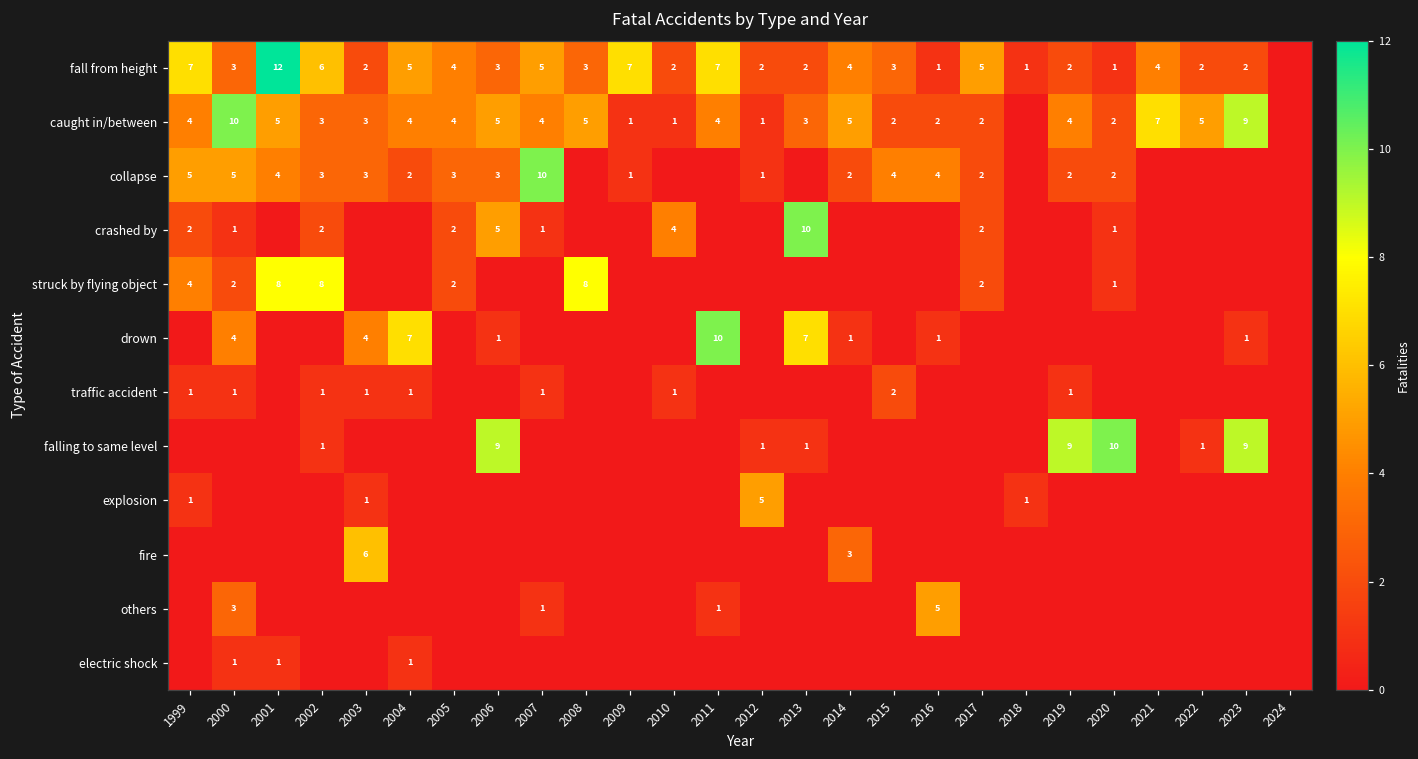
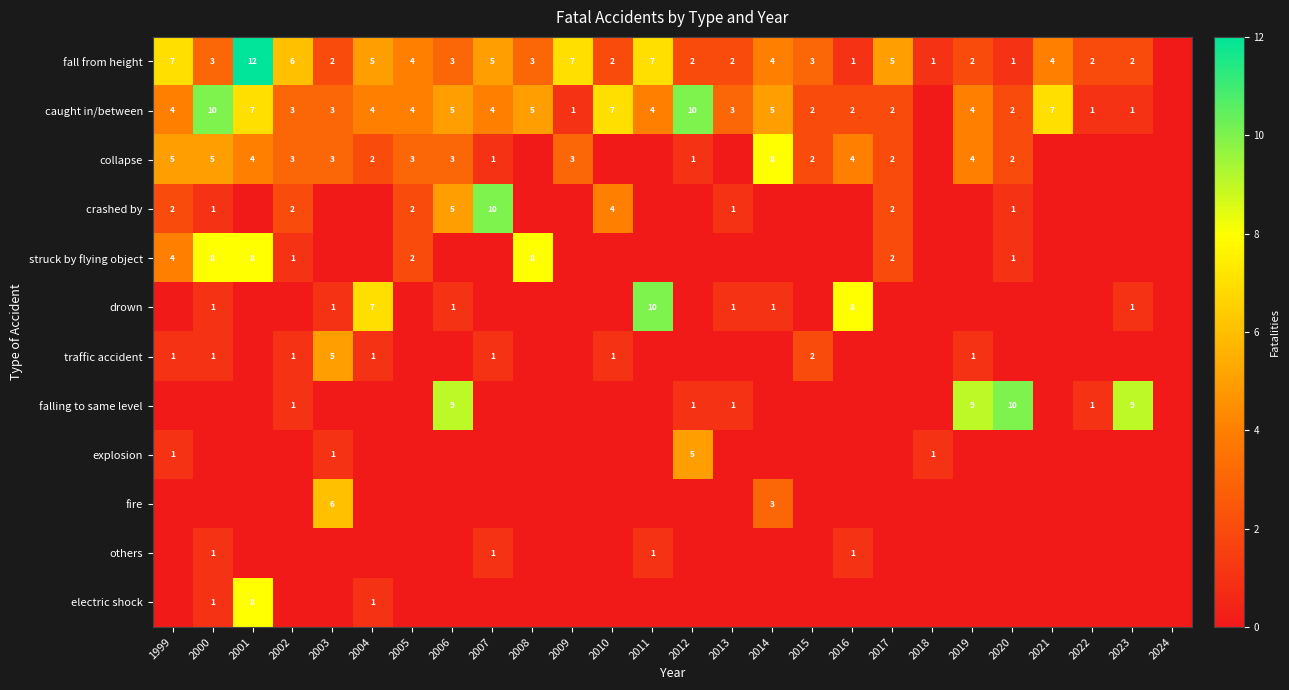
  {
    "fall from height": {
      "1999": 7,
      "2000": 3,
      "2001": 12,
      "2002": 6,
      "2003": 2,
      "2004": 5,
      "2005": 4,
      "2006": 3,
      "2007": 5,
      "2008": 3,
      "2009": 7,
      "2010": 2,
      "2011": 7,
      "2012": 2,
      "2013": 2,
      "2014": 4,
      "2015": 3,
      "2016": 1,
      "2017": 5,
      "2018": 1,
      "2019": 2,
      "2020": 1,
      "2021": 4,
      "2022": 2,
      "2023": 2
    },
    "caught in/between": {
      "1999": 4,
      "2000": 10,
-     "2001": 5,
+     "2001": 7,
      "2002": 3,
      "2003": 3,
      "2004": 4,
      "2005": 4,
      "2006": 5,
      "2007": 4,
      "2008": 5,
      "2009": 1,
-     "2010": 1,
+     "2010": 7,
      "2011": 4,
-     "2012": 1,
+     "2012": 10,
      "2013": 3,
      "2014": 5,
      "2015": 2,
      "2016": 2,
      "2017": 2,
      "2019": 4,
      "2020": 2,
      "2021": 7,
-     "2022": 5,
-     "2023": 9
+     "2022": 1,
+     "2023": 1
    },
    "collapse": {
      "1999": 5,
      "2000": 5,
      "2001": 4,
      "2002": 3,
      "2003": 3,
      "2004": 2,
      "2005": 3,
      "2006": 3,
-     "2007": 10,
-     "2009": 1,
+     "2007": 1,
+     "2009": 3,
      "2012": 1,
-     "2014": 2,
-     "2015": 4,
+     "2014": 8,
+     "2015": 2,
      "2016": 4,
      "2017": 2,
-     "2019": 2,
+     "2019": 4,
      "2020": 2
    },
    "crashed by": {
      "1999": 2,
      "2000": 1,
      "2002": 2,
      "2005": 2,
      "2006": 5,
-     "2007": 1,
+     "2007": 10,
      "2010": 4,
-     "2013": 10,
+     "2013": 1,
      "2017": 2,
      "2020": 1
    },
    "struck by flying object": {
      "1999": 4,
-     "2000": 2,
+     "2000": 8,
      "2001": 8,
-     "2002": 8,
+     "2002": 1,
      "2005": 2,
      "2008": 8,
      "2017": 2,
      "2020": 1
    },
    "drown": {
-     "2000": 4,
-     "2003": 4,
+     "2000": 1,
+     "2003": 1,
      "2004": 7,
      "2006": 1,
      "2011": 10,
-     "2013": 7,
+     "2013": 1,
      "2014": 1,
-     "2016": 1,
+     "2016": 8,
      "2023": 1
    },
    "traffic accident": {
      "1999": 1,
      "2000": 1,
      "2002": 1,
-     "2003": 1,
+     "2003": 5,
      "2004": 1,
      "2007": 1,
      "2010": 1,
      "2015": 2,
      "2019": 1
    },
    "falling to same level": {
      "2002": 1,
      "2006": 9,
      "2012": 1,
      "2013": 1,
      "2019": 9,
      "2020": 10,
      "2022": 1,
      "2023": 9
    },
    "explosion": {
      "1999": 1,
      "2003": 1,
      "2012": 5,
      "2018": 1
    },
    "fire": {
      "2003": 6,
      "2014": 3
    },
    "others": {
-     "2000": 3,
+     "2000": 1,
      "2007": 1,
      "2011": 1,
-     "2016": 5
+     "2016": 1
    },
    "electric shock": {
      "2000": 1,
-     "2001": 1,
+     "2001": 8,
      "2004": 1
    }
  }
